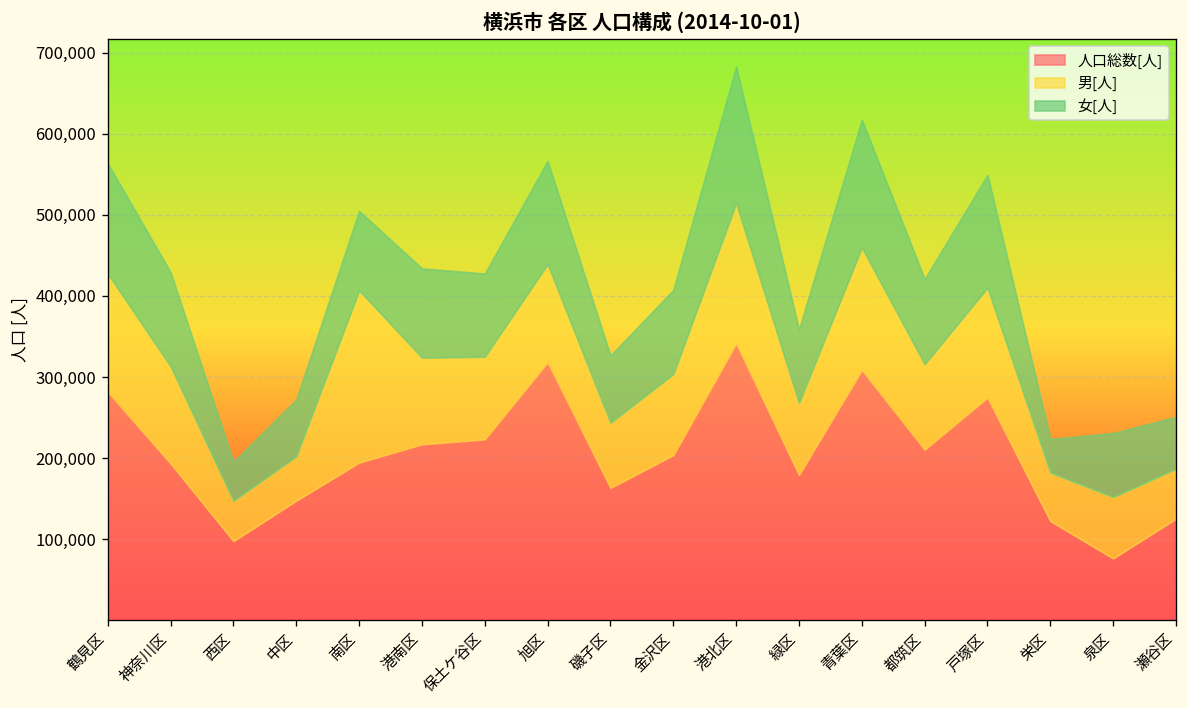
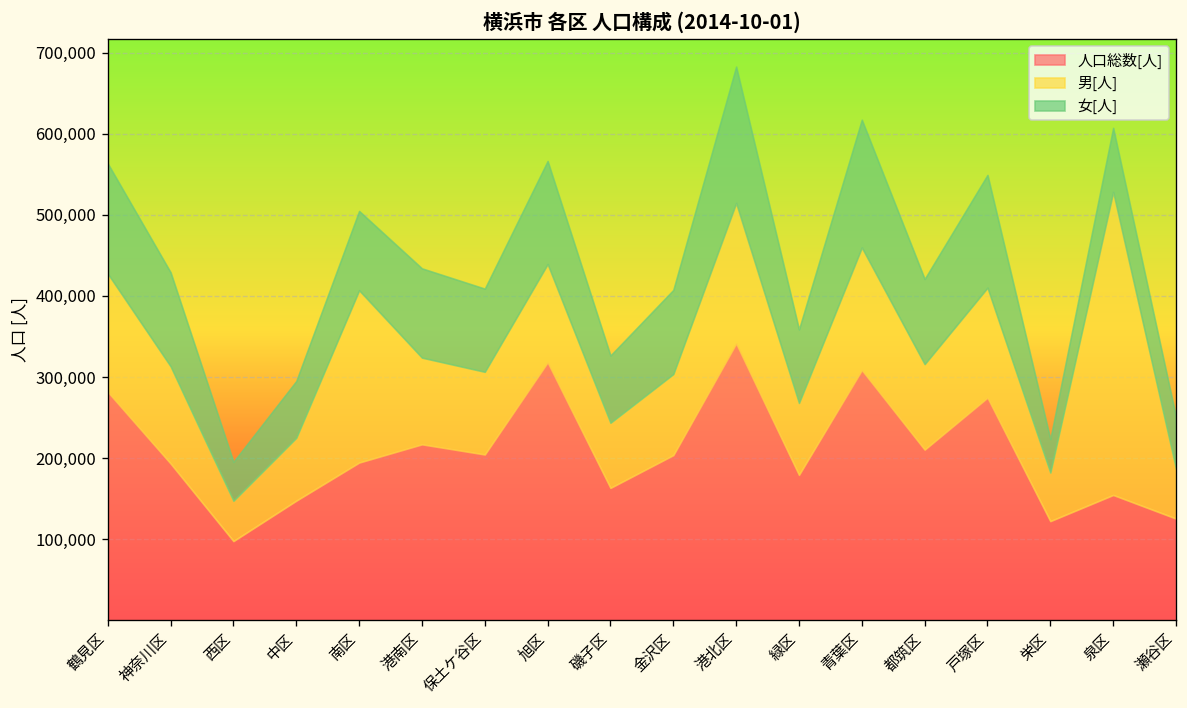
  {
    "人口総数[人]": {
      "鶴見区": "280,000",
      "神奈川区": "190,000",
      "西区": "100,000",
      "中区": "150,000",
      "南区": "190,000",
      "港南区": "220,000",
-     "保土ケ谷区": "220,000",
+     "保土ケ谷区": "200,000",
      "旭区": "320,000",
      "磯子区": "160,000",
      "金沢区": "200,000",
      "港北区": "340,000",
      "緑区": "180,000",
      "青葉区": "310,000",
      "都筑区": "210,000",
      "戸塚区": "270,000",
      "栄区": "120,000",
-     "泉区": "80,000",
+     "泉区": "150,000",
      "瀬谷区": "130,000"
    },
    "男[人]": {
      "鶴見区": "150,000",
      "神奈川区": "120,000",
      "西区": "50,000",
-     "中区": "50,000",
+     "中区": "80,000",
      "南区": "210,000",
      "港南区": "110,000",
      "保土ケ谷区": "100,000",
      "旭区": "120,000",
      "磯子区": "80,000",
      "金沢区": "100,000",
      "港北区": "170,000",
      "緑区": "90,000",
      "青葉区": "150,000",
      "都筑区": "110,000",
      "戸塚区": "140,000",
      "栄区": "60,000",
-     "泉区": "80,000",
+     "泉区": "370,000",
      "瀬谷区": "60,000"
    },
    "女[人]": {
      "鶴見区": "140,000",
      "神奈川区": "120,000",
      "西区": "50,000",
      "中区": "70,000",
      "南区": "100,000",
      "港南区": "110,000",
      "保土ケ谷区": "100,000",
      "旭区": "130,000",
      "磯子区": "80,000",
      "金沢区": "100,000",
      "港北区": "170,000",
      "緑区": "90,000",
      "青葉区": "160,000",
      "都筑区": "110,000",
      "戸塚区": "140,000",
      "栄区": "40,000",
      "泉区": "80,000",
      "瀬谷区": "60,000"
    }
  }
